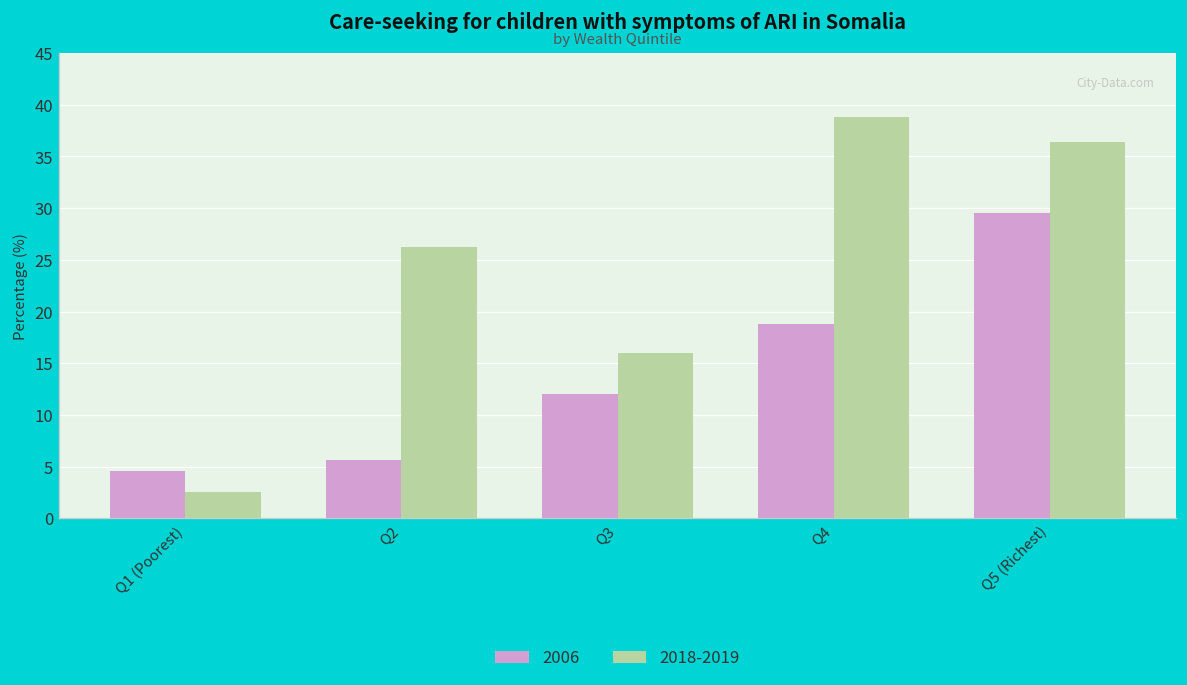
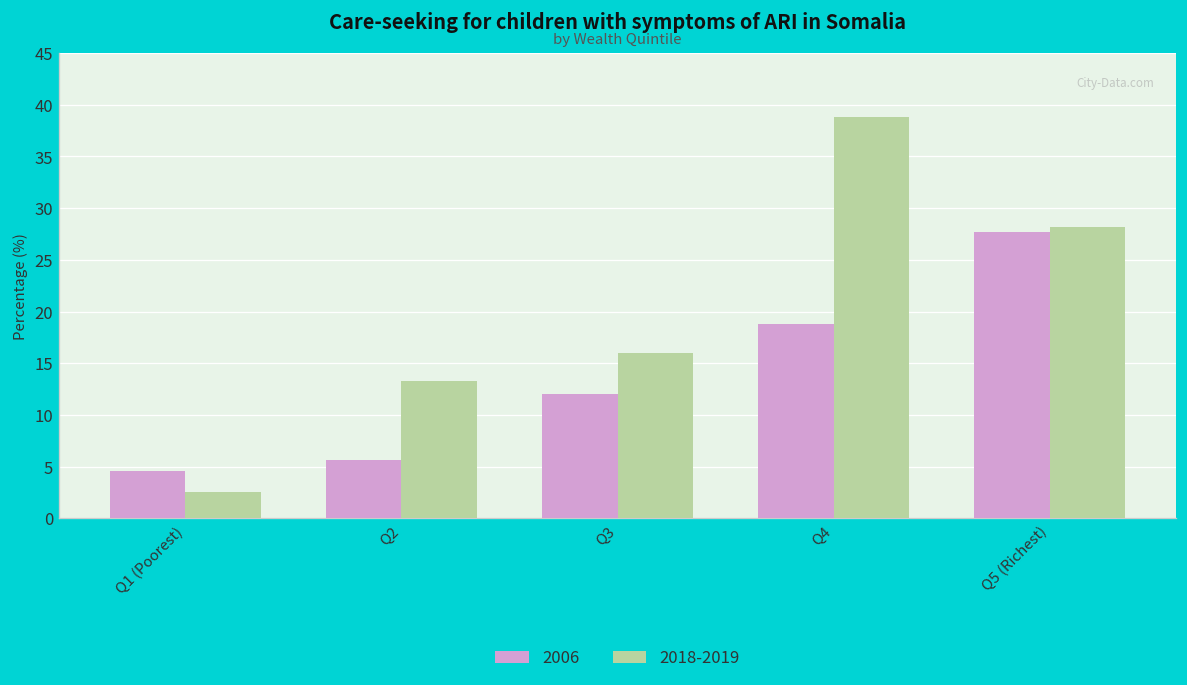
  {
    "2006": {
      "Q1 (Poorest)": 5,
      "Q2": 6,
      "Q3": 12,
      "Q4": 19,
-     "Q5 (Richest)": 30
+     "Q5 (Richest)": 28
    },
    "2018-2019": {
      "Q1 (Poorest)": 3,
-     "Q2": 26,
+     "Q2": 13,
      "Q3": 16,
      "Q4": 39,
-     "Q5 (Richest)": 36
+     "Q5 (Richest)": 28
    }
  }
